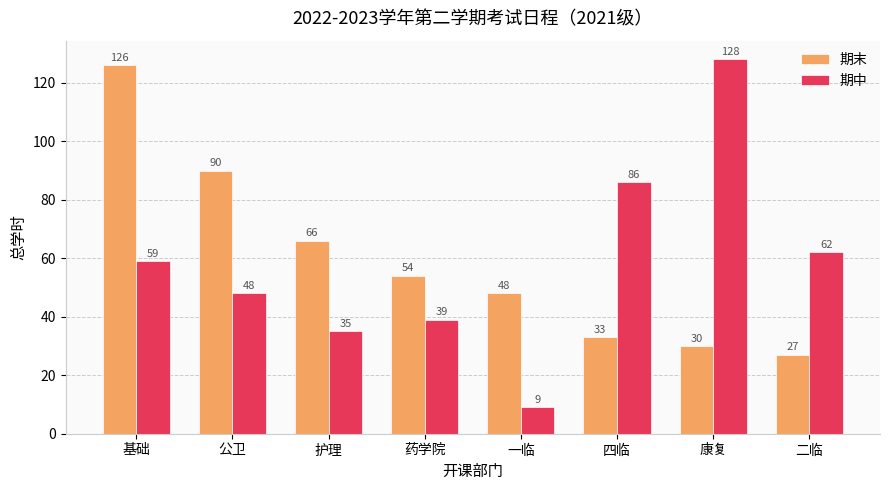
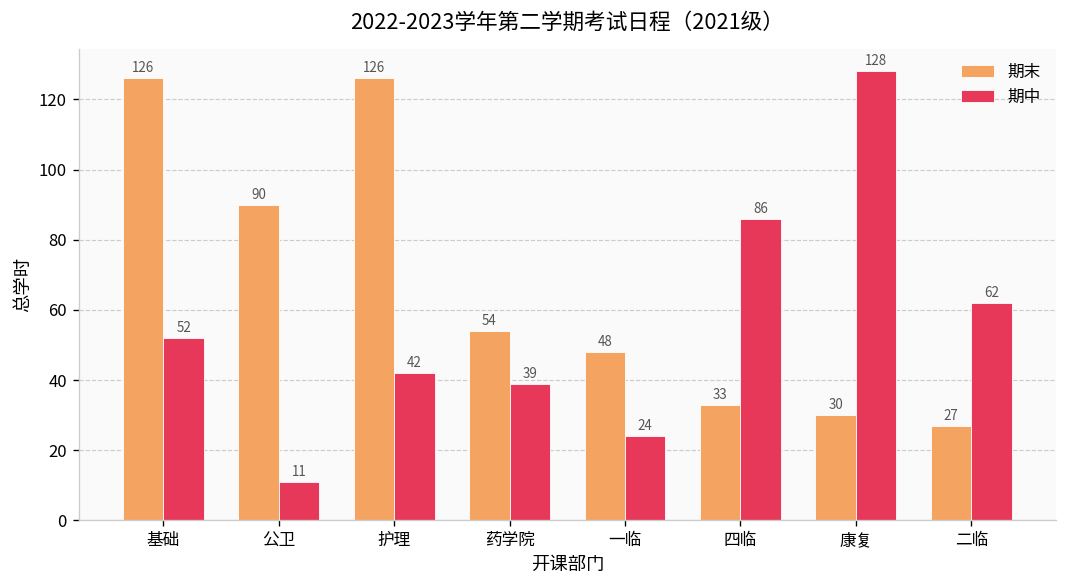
  {
    "期末": {
      "基础": 126,
      "公卫": 90,
-     "护理": 66,
+     "护理": 126,
      "药学院": 54,
      "一临": 48,
      "四临": 33,
      "康复": 30,
      "二临": 27
    },
    "期中": {
-     "基础": 59,
-     "公卫": 48,
-     "护理": 35,
+     "基础": 52,
+     "公卫": 11,
+     "护理": 42,
      "药学院": 39,
-     "一临": 9,
+     "一临": 24,
      "四临": 86,
      "康复": 128,
      "二临": 62
    }
  }
